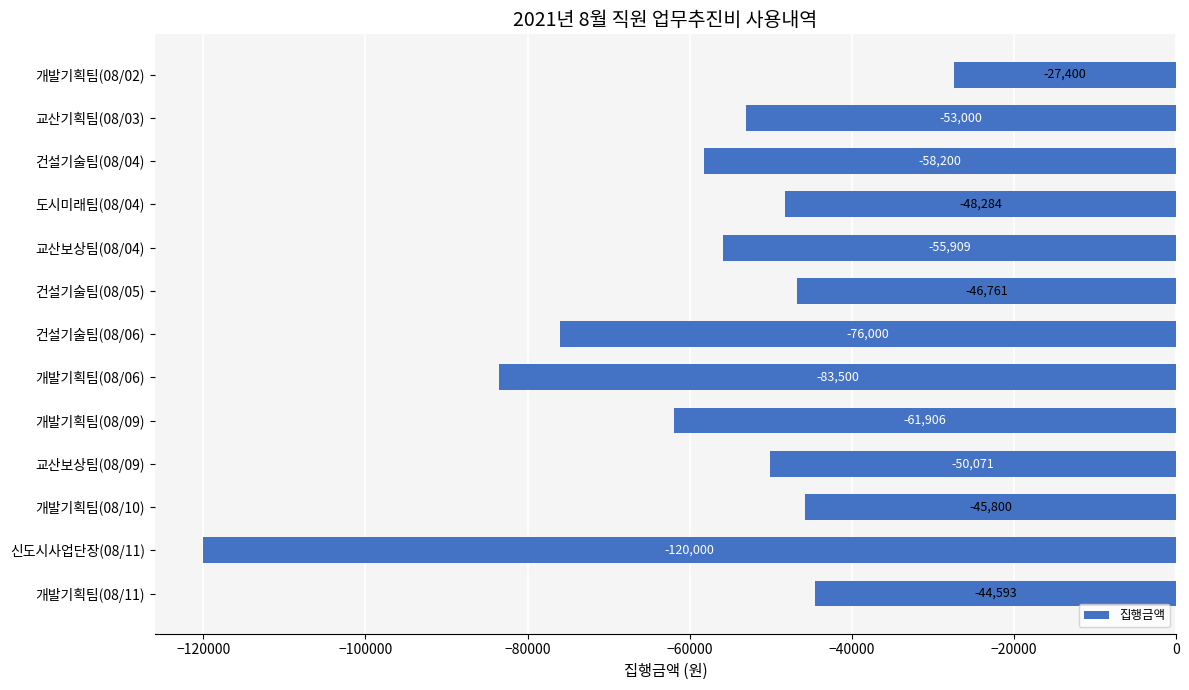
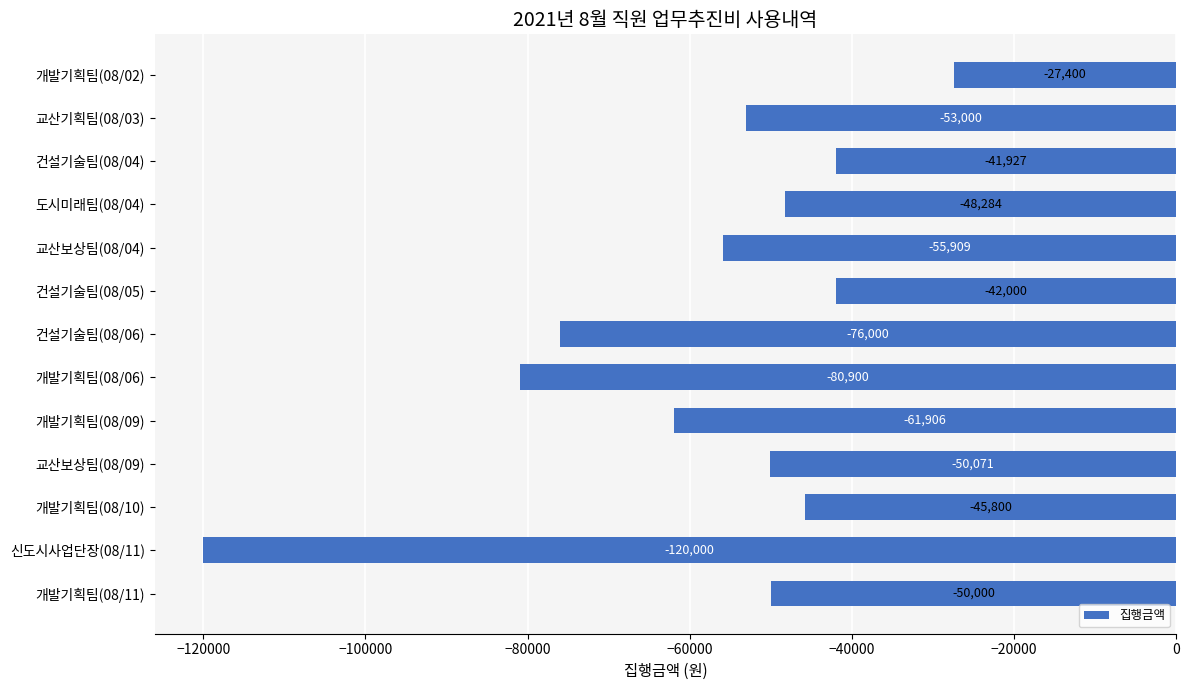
  {
    "개발기획팀(08/02)": "-27,400",
    "교산기획팀(08/03)": "-53,000",
-   "건설기술팀(08/04)": "-58,200",
+   "건설기술팀(08/04)": "-41,927",
    "도시미래팀(08/04)": "-48,284",
    "교산보상팀(08/04)": "-55,909",
-   "건설기술팀(08/05)": "-46,761",
+   "건설기술팀(08/05)": "-42,000",
    "건설기술팀(08/06)": "-76,000",
-   "개발기획팀(08/06)": "-83,500",
+   "개발기획팀(08/06)": "-80,900",
    "개발기획팀(08/09)": "-61,906",
    "교산보상팀(08/09)": "-50,071",
    "개발기획팀(08/10)": "-45,800",
    "신도시사업단장(08/11)": "-120,000",
-   "개발기획팀(08/11)": "-44,593"
+   "개발기획팀(08/11)": "-50,000"
  }
